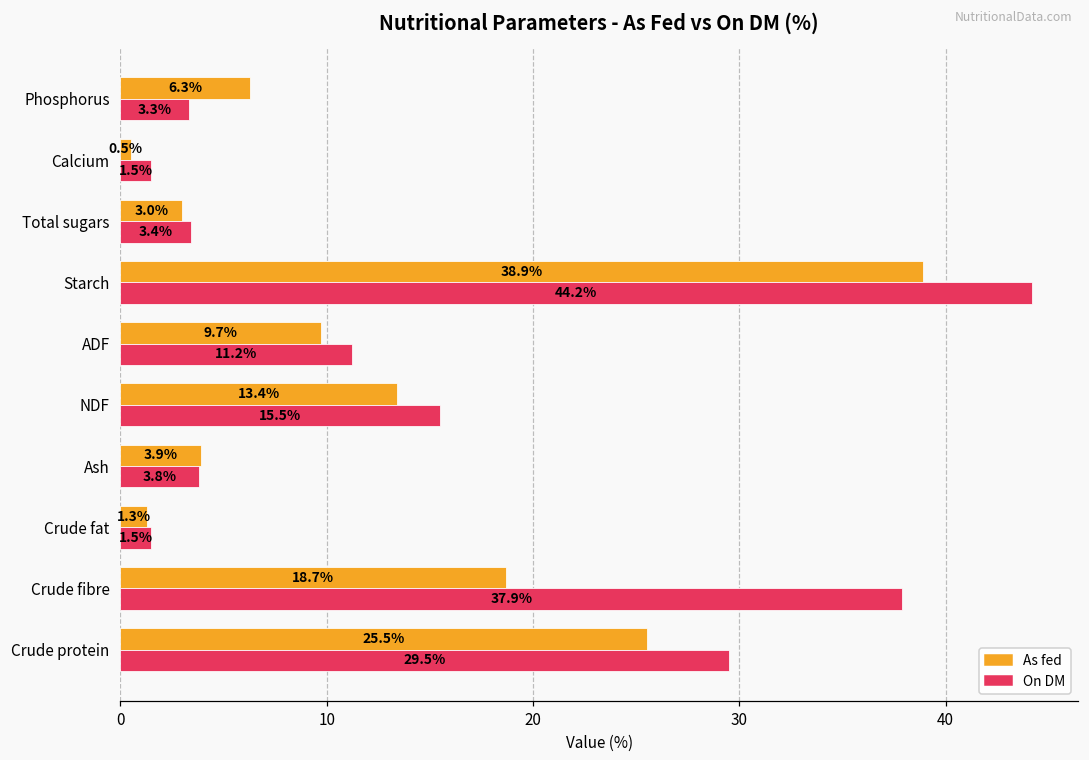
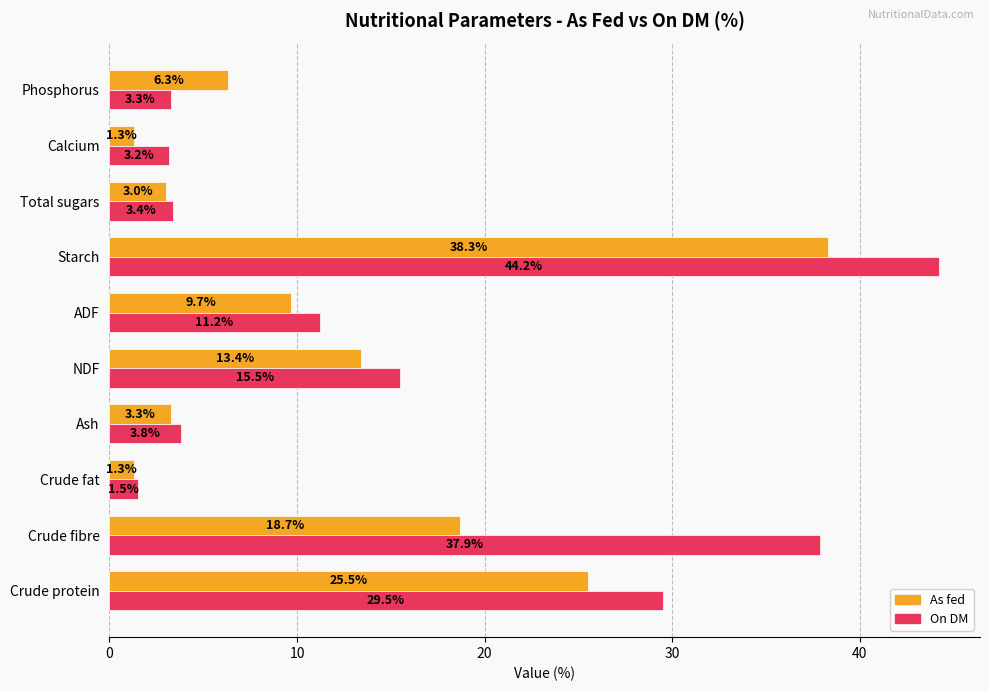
  {
    "As fed": {
      "Phosphorus": "6.3%",
-     "Calcium": "0.5%",
+     "Calcium": "1.3%",
      "Total sugars": "3.0%",
-     "Starch": "38.9%",
+     "Starch": "38.3%",
      "ADF": "9.7%",
      "NDF": "13.4%",
-     "Ash": "3.9%",
+     "Ash": "3.3%",
      "Crude fat": "1.3%",
      "Crude fibre": "18.7%",
      "Crude protein": "25.5%"
    },
    "On DM": {
      "Phosphorus": "3.3%",
-     "Calcium": "1.5%",
+     "Calcium": "3.2%",
      "Total sugars": "3.4%",
      "Starch": "44.2%",
      "ADF": "11.2%",
      "NDF": "15.5%",
      "Ash": "3.8%",
      "Crude fat": "1.5%",
      "Crude fibre": "37.9%",
      "Crude protein": "29.5%"
    }
  }
